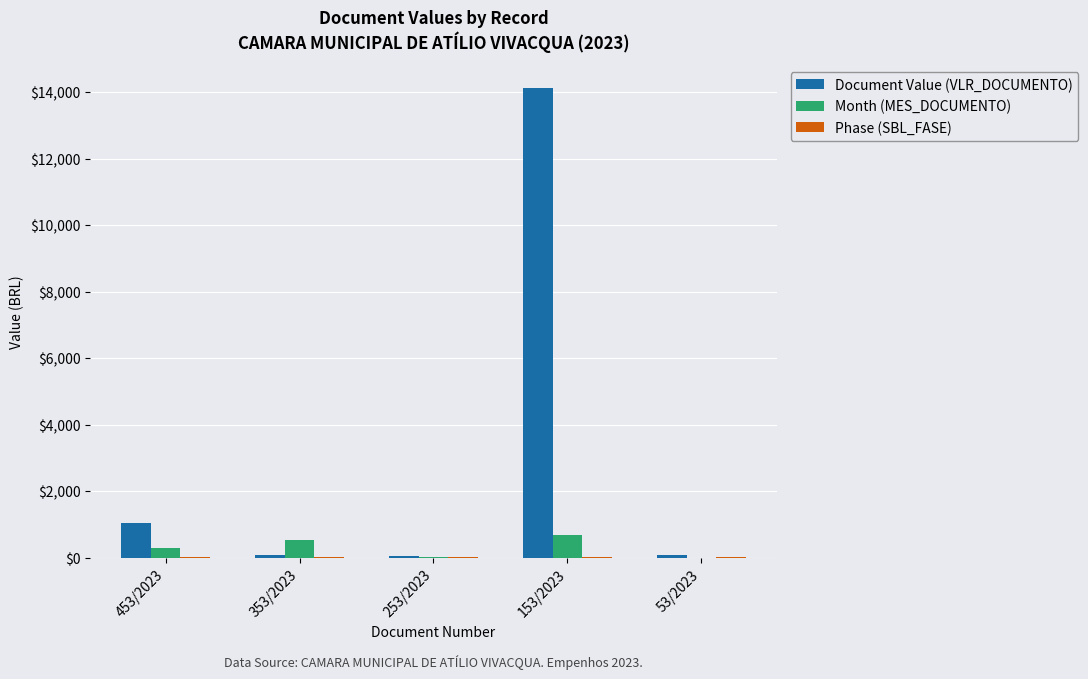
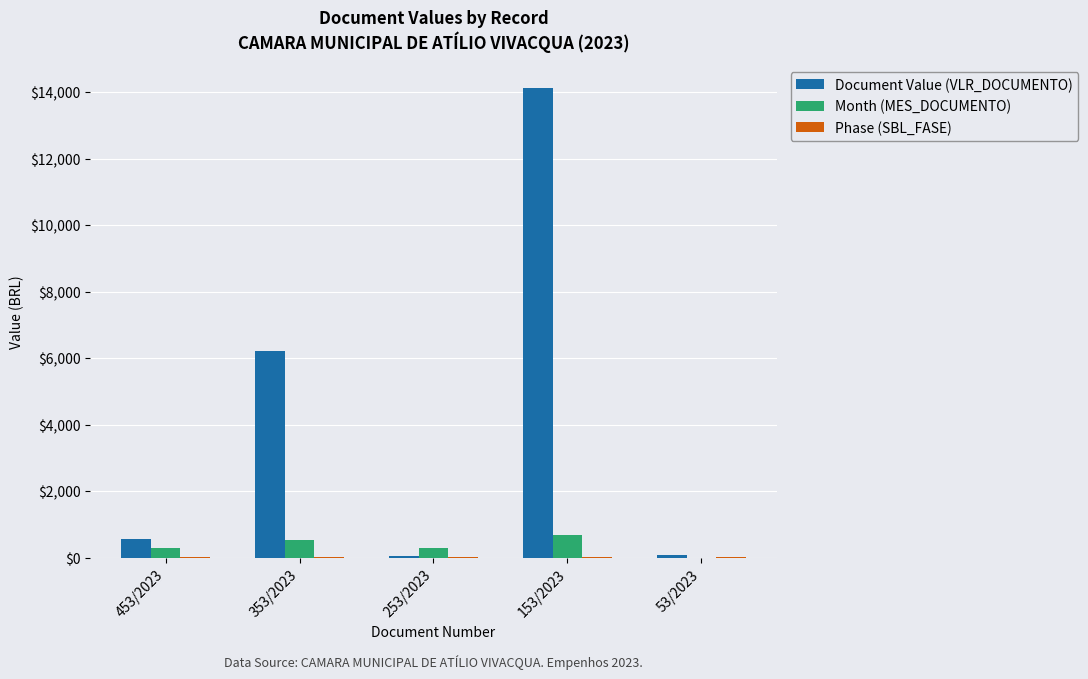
  {
    "Document Value (VLR_DOCUMENTO)": {
-     "453/2023": "$1,000",
-     "353/2023": "$100",
+     "453/2023": "$600",
+     "353/2023": "$6,200",
      "153/2023": "$14,100"
    },
    "Month (MES_DOCUMENTO)": {
      "453/2023": "$300",
      "353/2023": "$500",
-     "253/2023": "$0",
+     "253/2023": "$300",
      "153/2023": "$700"
    }
  }
